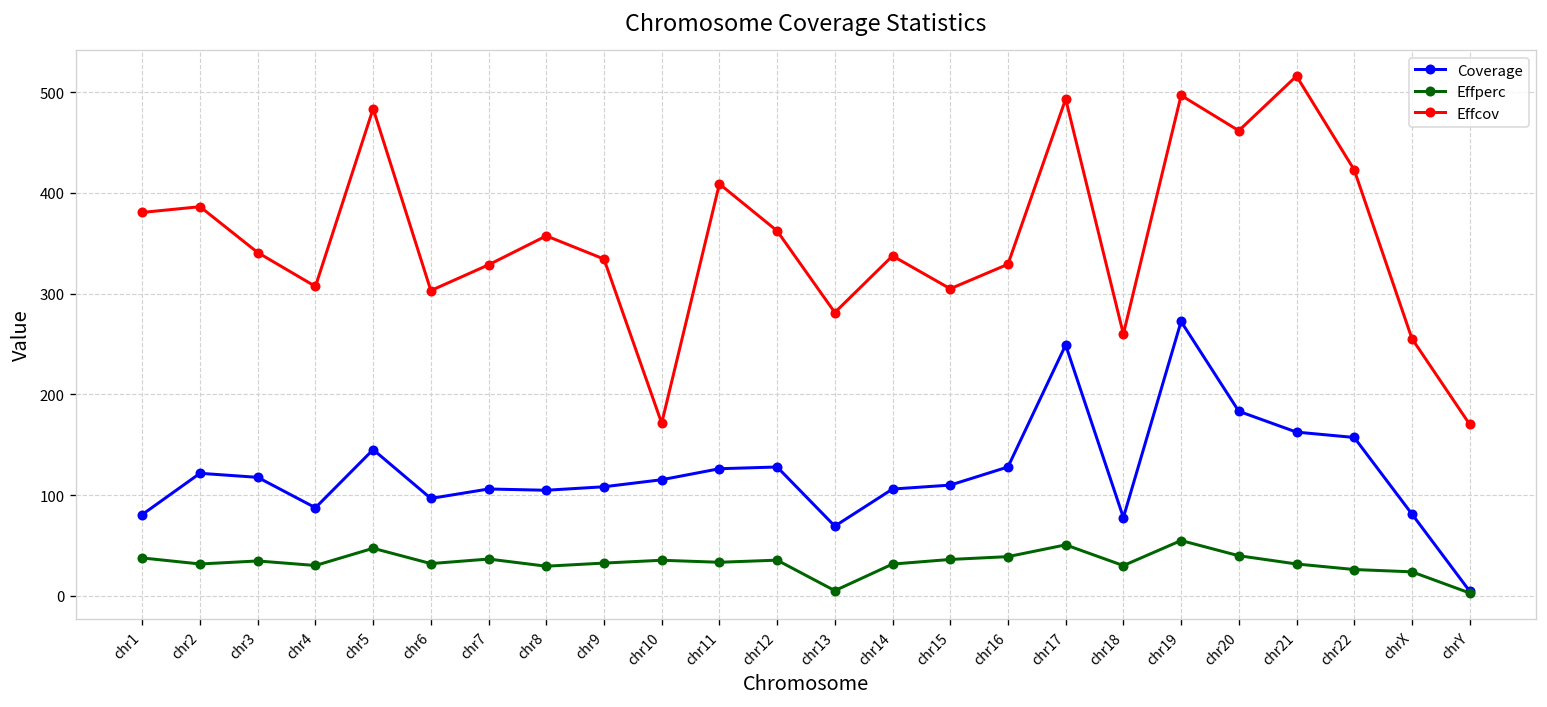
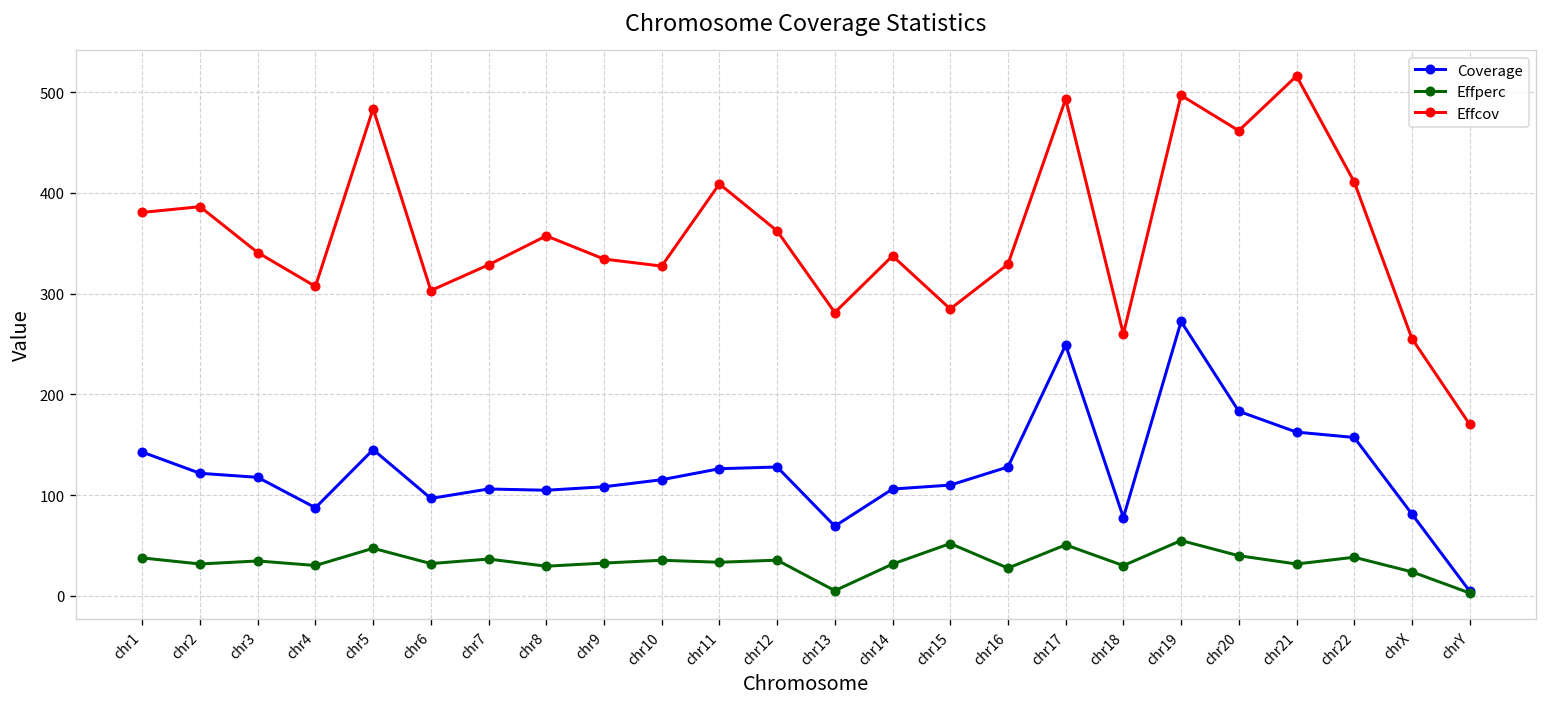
  {
    "Coverage": {
-     "chr1": 80,
+     "chr1": 140,
      "chr2": 120,
      "chr3": 120,
      "chr4": 90,
      "chr5": 150,
      "chr6": 100,
      "chr7": 110,
      "chr8": 100,
      "chr9": 110,
      "chr10": 120,
      "chr11": 130,
      "chr12": 130,
      "chr13": 70,
      "chr14": 110,
      "chr15": 110,
      "chr16": 130,
      "chr17": 250,
      "chr18": 80,
      "chr19": 270,
      "chr20": 180,
      "chr21": 160,
      "chr22": 160,
      "chrX": 80
    },
    "Effperc": {
      "chr1": 40,
      "chr2": 30,
      "chr3": 30,
      "chr4": 30,
      "chr5": 50,
      "chr6": 30,
      "chr7": 40,
      "chr8": 30,
      "chr9": 30,
      "chr10": 40,
      "chr11": 30,
      "chr12": 40,
      "chr13": 10,
      "chr14": 30,
-     "chr15": 40,
-     "chr16": 40,
+     "chr15": 50,
+     "chr16": 30,
      "chr17": 50,
      "chr18": 30,
      "chr19": 50,
      "chr20": 40,
      "chr21": 30,
-     "chr22": 30,
+     "chr22": 40,
      "chrX": 20
    },
    "Effcov": {
      "chr1": 380,
      "chr2": 390,
      "chr3": 340,
      "chr4": 310,
      "chr5": 480,
      "chr6": 300,
      "chr7": 330,
      "chr8": 360,
      "chr9": 330,
-     "chr10": 170,
+     "chr10": 330,
      "chr11": 410,
      "chr12": 360,
      "chr13": 280,
      "chr14": 340,
-     "chr15": 300,
+     "chr15": 280,
      "chr16": 330,
      "chr17": 490,
      "chr18": 260,
      "chr19": 500,
      "chr20": 460,
      "chr21": 520,
-     "chr22": 420,
+     "chr22": 410,
      "chrX": 260,
      "chrY": 170
    }
  }
